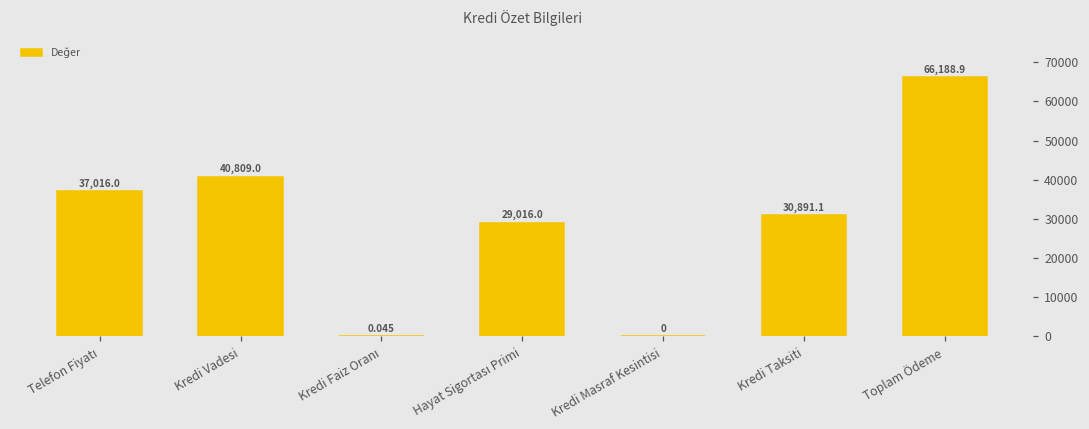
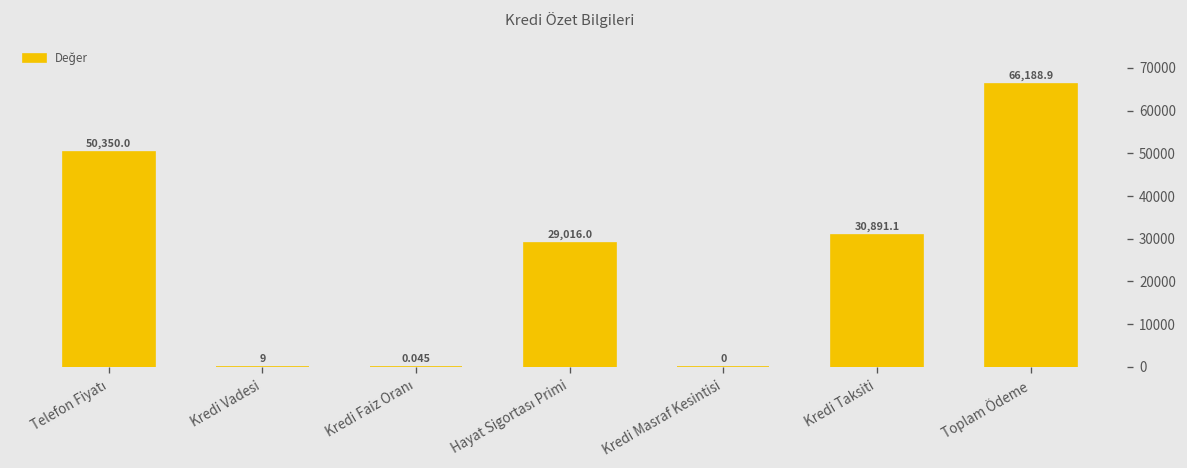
  {
-   "Telefon Fiyatı": "37,016.0",
-   "Kredi Vadesi": "40,809.0",
+   "Telefon Fiyatı": "50,350.0",
+   "Kredi Vadesi": "9",
    "Kredi Faiz Oranı": "0.045",
    "Hayat Sigortası Primi": "29,016.0",
    "Kredi Masraf Kesintisi": "0",
    "Kredi Taksiti": "30,891.1",
    "Toplam Ödeme": "66,188.9"
  }
